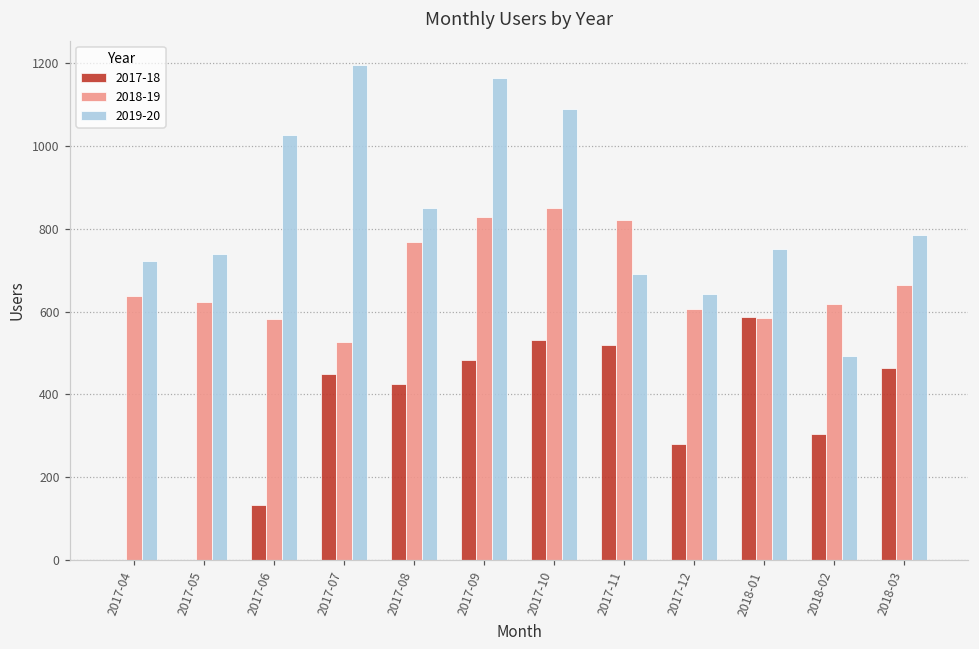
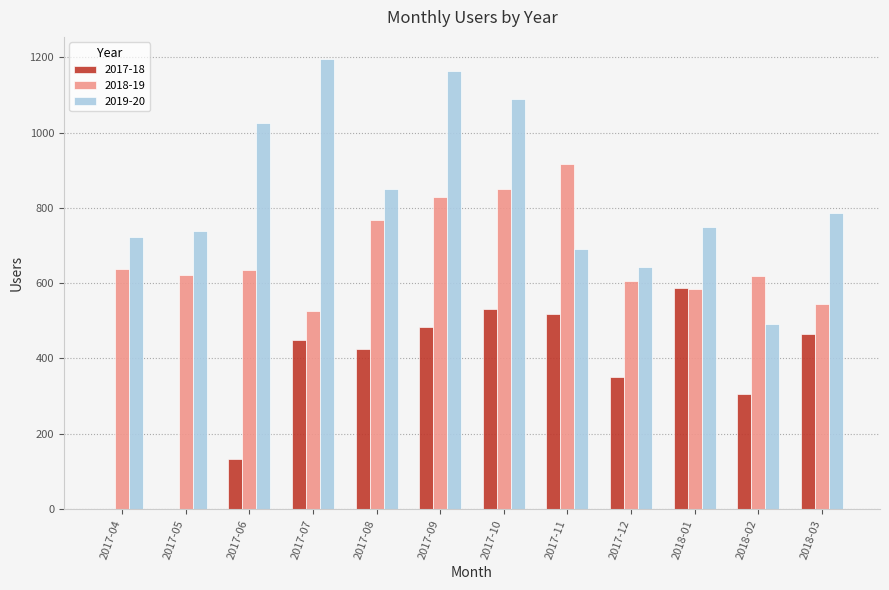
  {
    "2017-18": {
      "2017-04": 0,
      "2017-05": 0,
      "2017-06": 130,
      "2017-07": 450,
      "2017-08": 430,
      "2017-09": 480,
      "2017-10": 530,
      "2017-11": 520,
-     "2017-12": 280,
+     "2017-12": 350,
      "2018-01": 590,
      "2018-02": 310,
      "2018-03": 460
    },
    "2018-19": {
      "2017-04": 640,
      "2017-05": 620,
-     "2017-06": 580,
+     "2017-06": 640,
      "2017-07": 530,
      "2017-08": 770,
      "2017-09": 830,
      "2017-10": 850,
-     "2017-11": 820,
+     "2017-11": 920,
      "2017-12": 610,
      "2018-01": 580,
      "2018-02": 620,
-     "2018-03": 660
+     "2018-03": 550
    },
    "2019-20": {
      "2017-04": 720,
      "2017-05": 740,
      "2017-06": 1030,
      "2017-07": 1200,
      "2017-08": 850,
      "2017-09": 1160,
      "2017-10": 1090,
      "2017-11": 690,
      "2017-12": 640,
      "2018-01": 750,
      "2018-02": 490,
      "2018-03": 790
    }
  }
